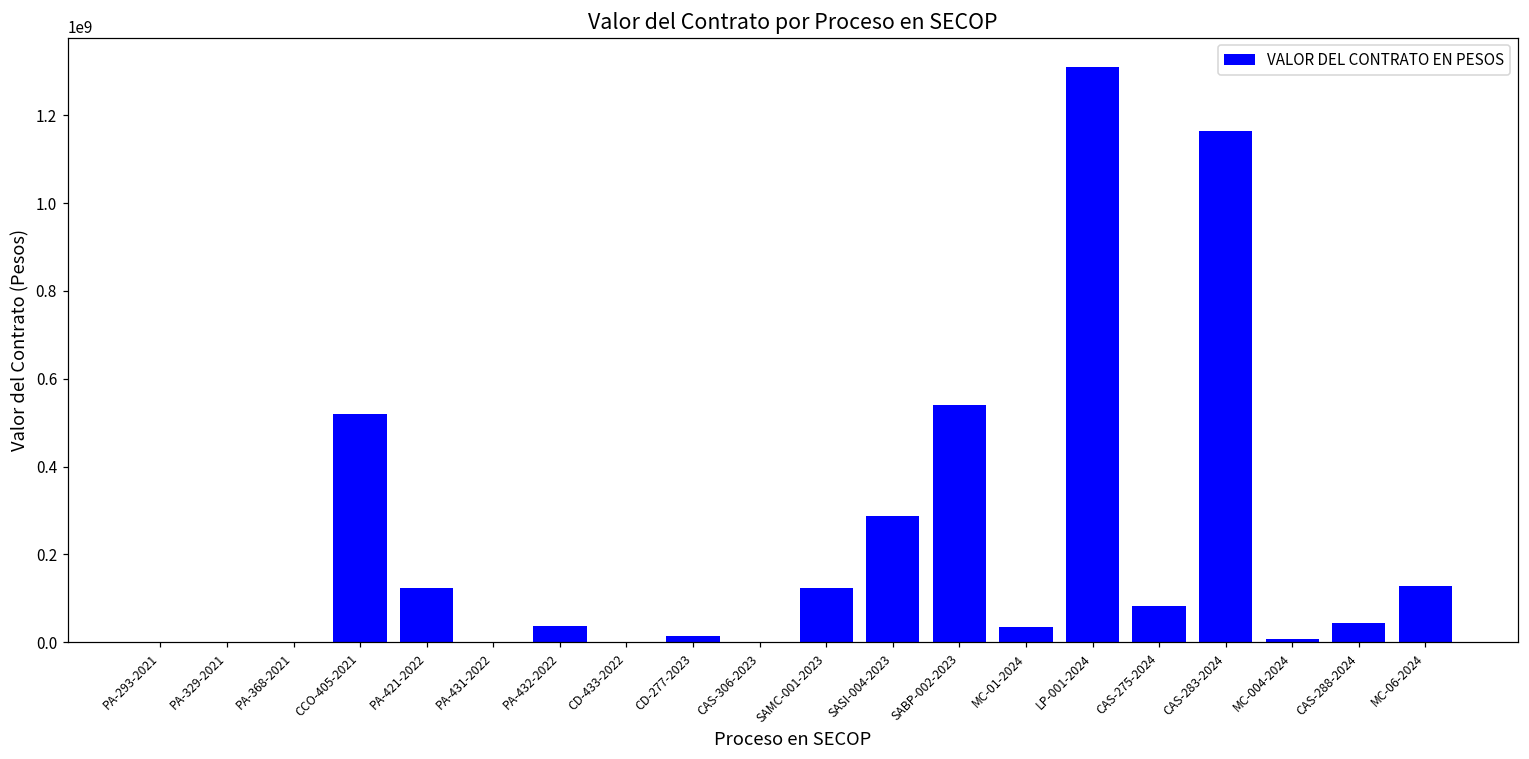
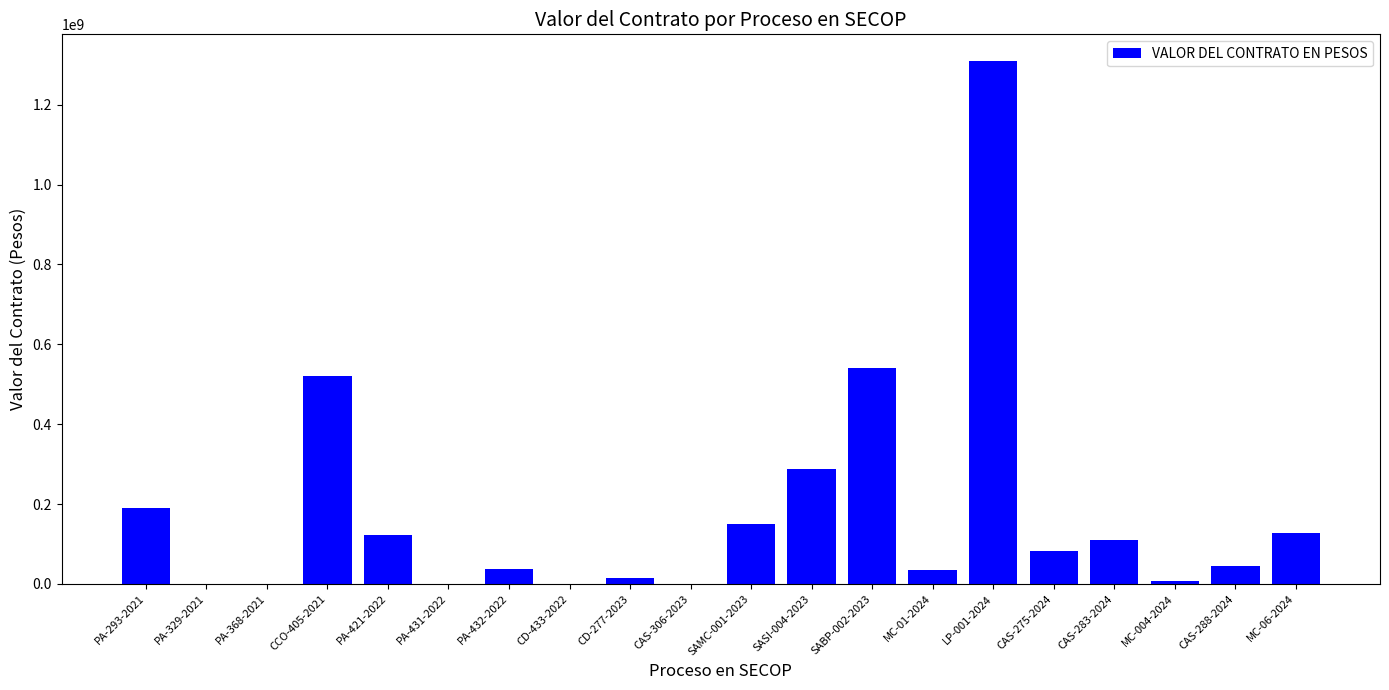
  {
-   "PA-293-2021": 0,
+   "PA-293-2021": 190000000,
    "PA-329-2021": 0,
    "PA-368-2021": 0,
    "CCO-405-2021": 520000000,
    "PA-421-2022": 120000000,
    "PA-431-2022": 0,
    "PA-432-2022": 40000000,
    "CD-433-2022": 0,
    "CD-277-2023": 10000000,
    "CAS-306-2023": 0,
-   "SAMC-001-2023": 120000000,
+   "SAMC-001-2023": 150000000,
    "SASI-004-2023": 290000000,
    "SABP-002-2023": 540000000,
    "MC-01-2024": 30000000,
    "LP-001-2024": 1310000000,
    "CAS-275-2024": 80000000,
-   "CAS-283-2024": 1160000000,
+   "CAS-283-2024": 110000000,
    "MC-004-2024": 10000000,
    "CAS-288-2024": 40000000,
    "MC-06-2024": 130000000
  }
